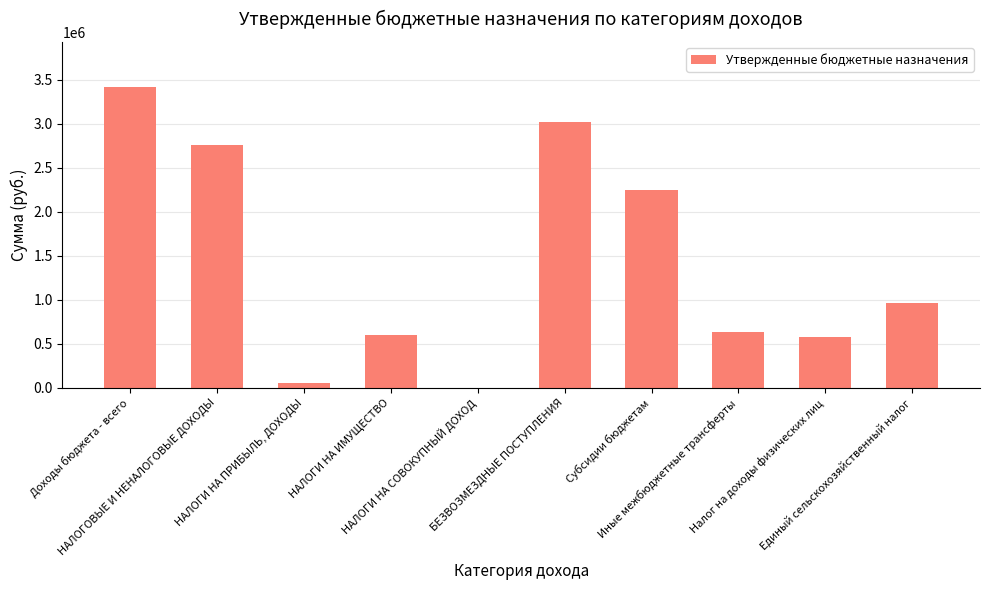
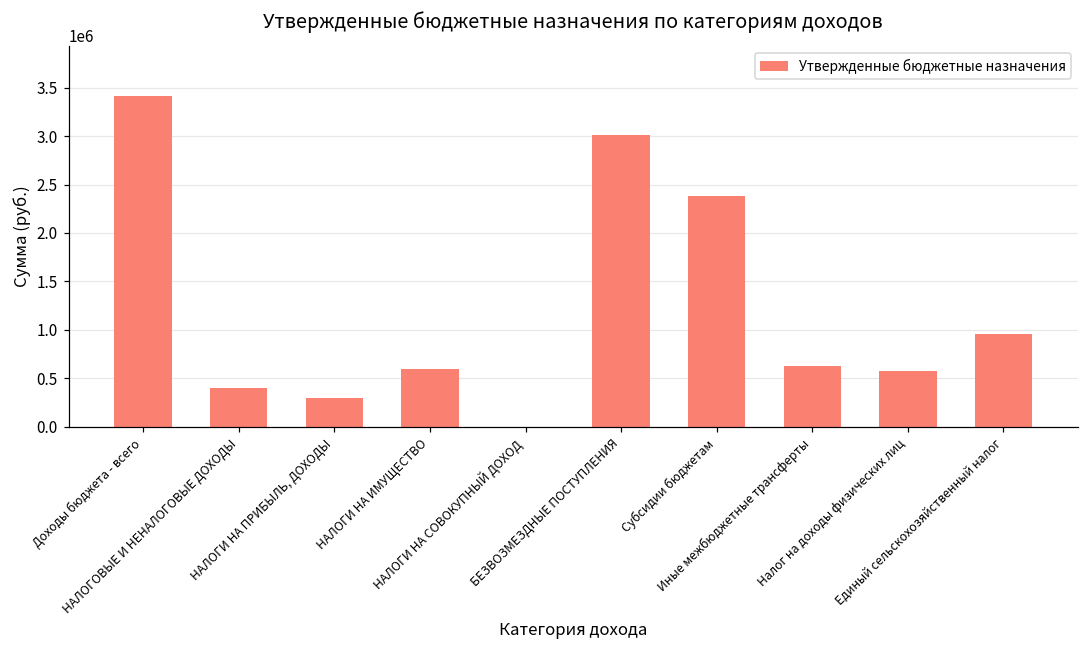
  {
    "Доходы бюджета - всего": 3400000,
-   "НАЛОГОВЫЕ И НЕНАЛОГОВЫЕ ДОХОДЫ": 2800000,
-   "НАЛОГИ НА ПРИБЫЛЬ, ДОХОДЫ": 100000,
+   "НАЛОГОВЫЕ И НЕНАЛОГОВЫЕ ДОХОДЫ": 400000,
+   "НАЛОГИ НА ПРИБЫЛЬ, ДОХОДЫ": 300000,
    "НАЛОГИ НА ИМУЩЕСТВО": 600000,
    "БЕЗВОЗМЕЗДНЫЕ ПОСТУПЛЕНИЯ": 3000000,
-   "Субсидии бюджетам": 2300000,
+   "Субсидии бюджетам": 2400000,
    "Иные межбюджетные трансферты": 600000,
    "Налог на доходы физических лиц": 600000,
    "Единый сельскохозяйственный налог": 1000000
  }
